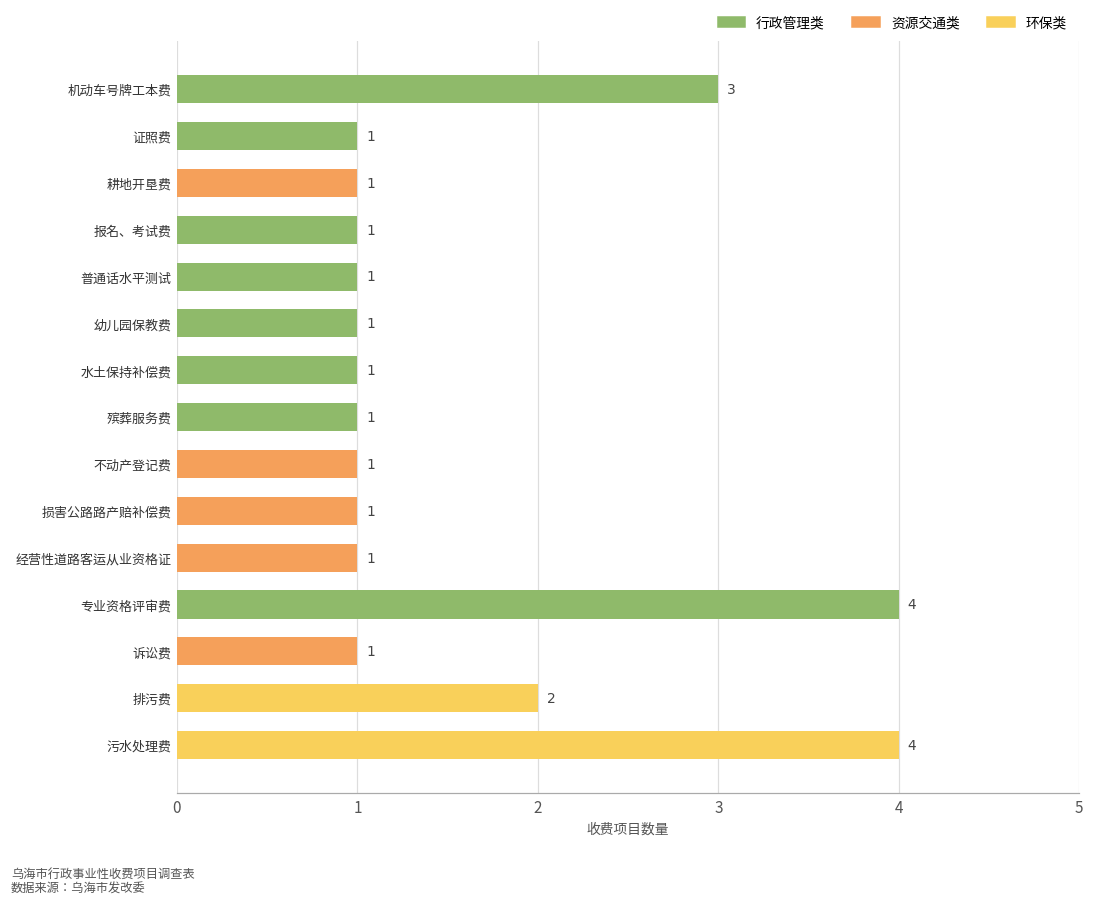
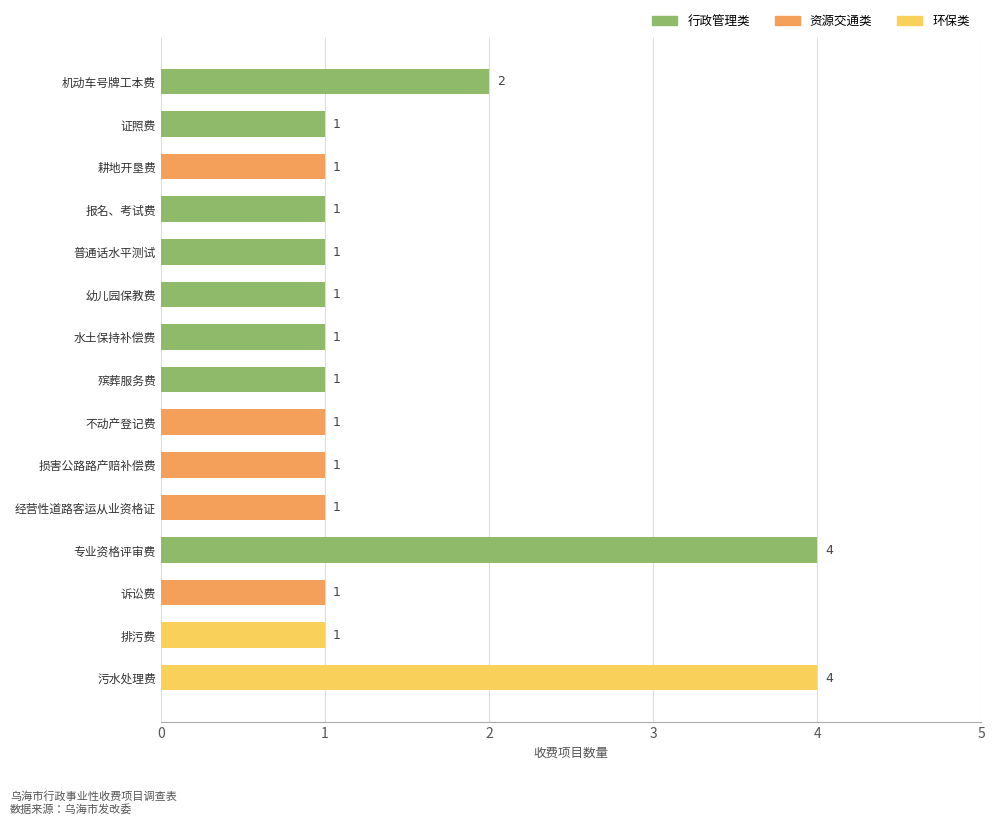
  {
-   "机动车号牌工本费": 3,
+   "机动车号牌工本费": 2,
    "证照费": 1,
    "耕地开垦费": 1,
    "报名、考试费": 1,
    "普通话水平测试": 1,
    "幼儿园保教费": 1,
    "水土保持补偿费": 1,
    "殡葬服务费": 1,
    "不动产登记费": 1,
    "损害公路路产赔补偿费": 1,
    "经营性道路客运从业资格证": 1,
    "专业资格评审费": 4,
    "诉讼费": 1,
-   "排污费": 2,
+   "排污费": 1,
    "污水处理费": 4
  }
